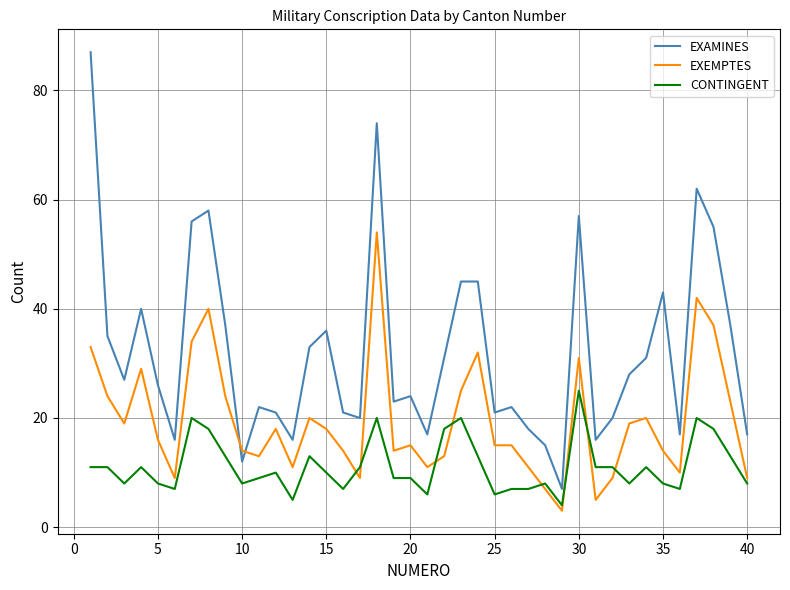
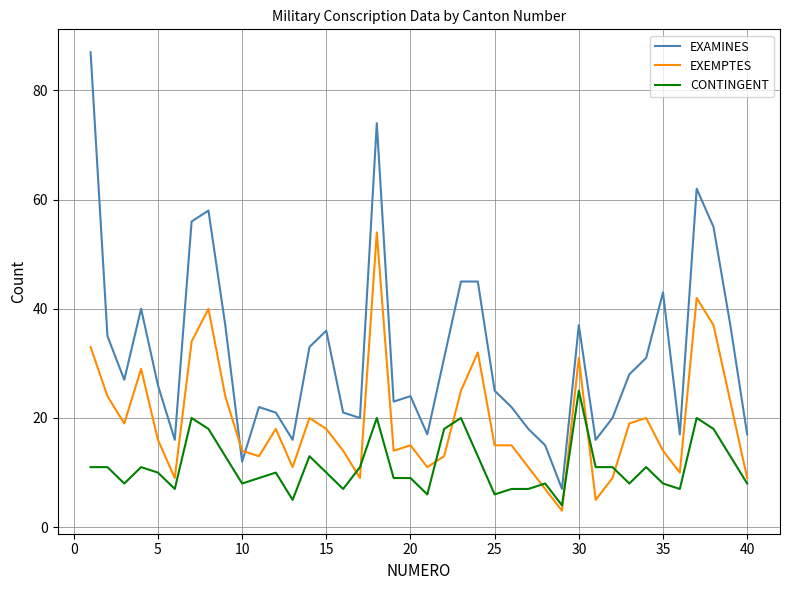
  {
    "EXAMINES": {
      "5": 26,
      "10": 12,
      "15": 36,
      "20": 24,
-     "25": 21,
-     "30": 57,
+     "25": 25,
+     "30": 37,
      "35": 43,
      "40": 17
    },
    "EXEMPTES": {
      "5": 16,
      "10": 14,
      "15": 18,
      "20": 15,
      "25": 15,
      "30": 31,
      "35": 14,
      "40": 9
    },
    "CONTINGENT": {
-     "5": 8,
+     "5": 10,
      "10": 8,
      "15": 10,
      "20": 9,
      "25": 6,
      "30": 25,
      "35": 8,
      "40": 8
    }
  }
